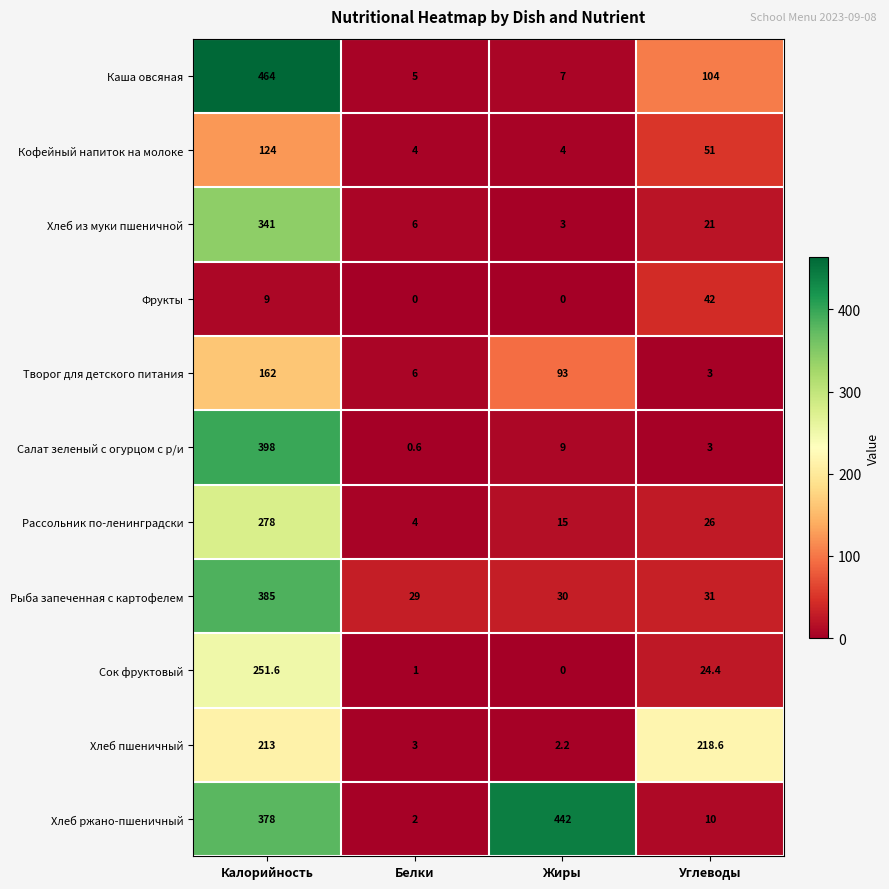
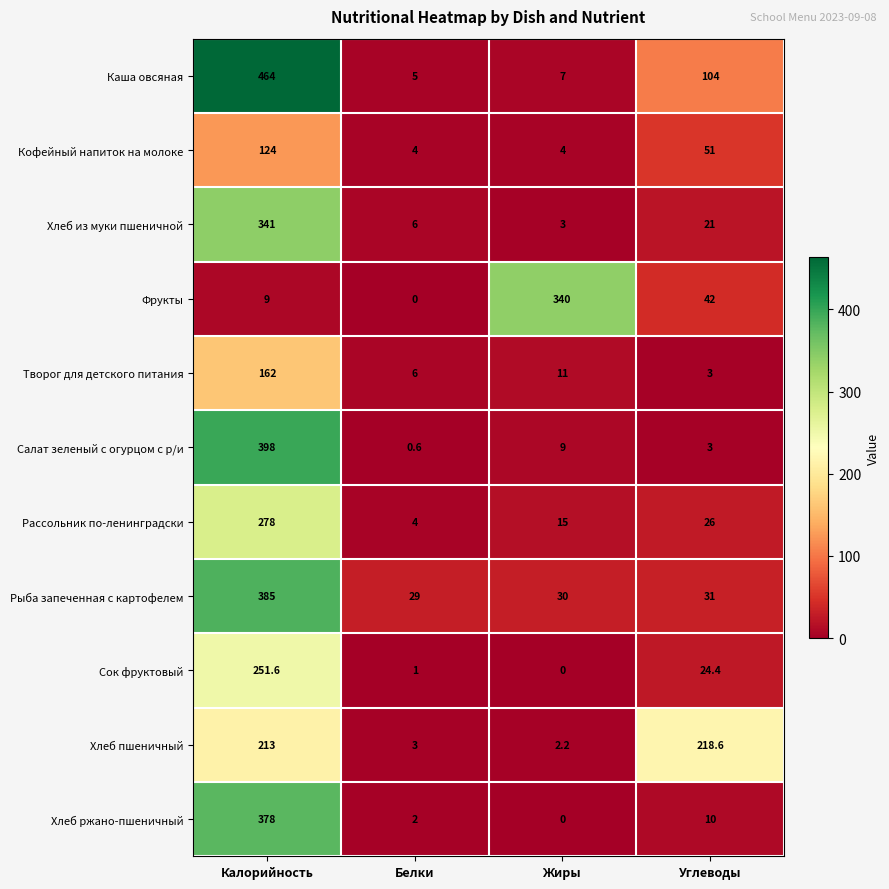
  {
    "Каша овсяная": {
      "Калорийность": 464,
      "Белки": 5,
      "Жиры": 7,
      "Углеводы": 104
    },
    "Кофейный напиток на молоке": {
      "Калорийность": 124,
      "Белки": 4,
      "Жиры": 4,
      "Углеводы": 51
    },
    "Хлеб из муки пшеничной": {
      "Калорийность": 341,
      "Белки": 6,
      "Жиры": 3,
      "Углеводы": 21
    },
    "Фрукты": {
      "Калорийность": 9,
      "Белки": 0,
-     "Жиры": 0,
+     "Жиры": 340,
      "Углеводы": 42
    },
    "Творог для детского питания": {
      "Калорийность": 162,
      "Белки": 6,
-     "Жиры": 93,
+     "Жиры": 11,
      "Углеводы": 3
    },
    "Салат зеленый с огурцом с р/и": {
      "Калорийность": 398,
      "Белки": 0.6,
      "Жиры": 9,
      "Углеводы": 3
    },
    "Рассольник по-ленинградски": {
      "Калорийность": 278,
      "Белки": 4,
      "Жиры": 15,
      "Углеводы": 26
    },
    "Рыба запеченная с картофелем": {
      "Калорийность": 385,
      "Белки": 29,
      "Жиры": 30,
      "Углеводы": 31
    },
    "Сок фруктовый": {
      "Калорийность": 251.6,
      "Белки": 1,
      "Жиры": 0,
      "Углеводы": 24.4
    },
    "Хлеб пшеничный": {
      "Калорийность": 213,
      "Белки": 3,
      "Жиры": 2.2,
      "Углеводы": 218.6
    },
    "Хлеб ржано-пшеничный": {
      "Калорийность": 378,
      "Белки": 2,
-     "Жиры": 442,
+     "Жиры": 0,
      "Углеводы": 10
    }
  }
